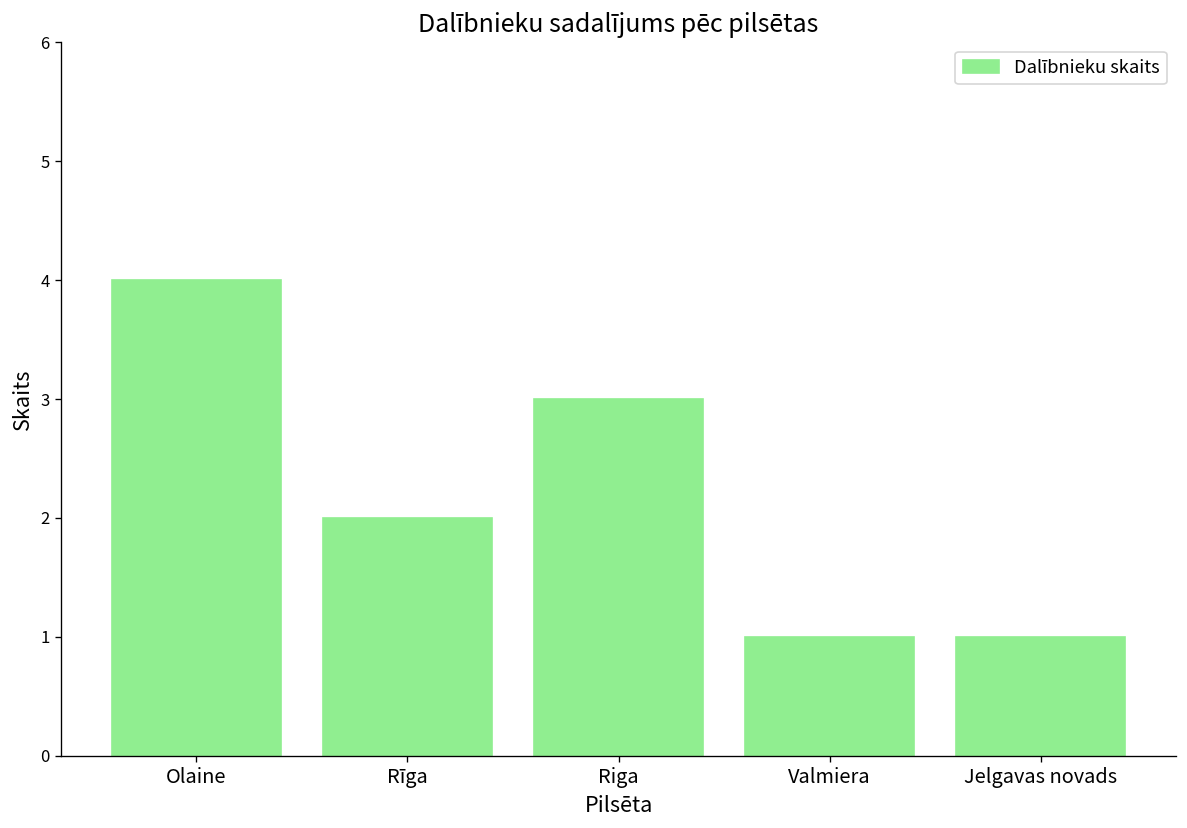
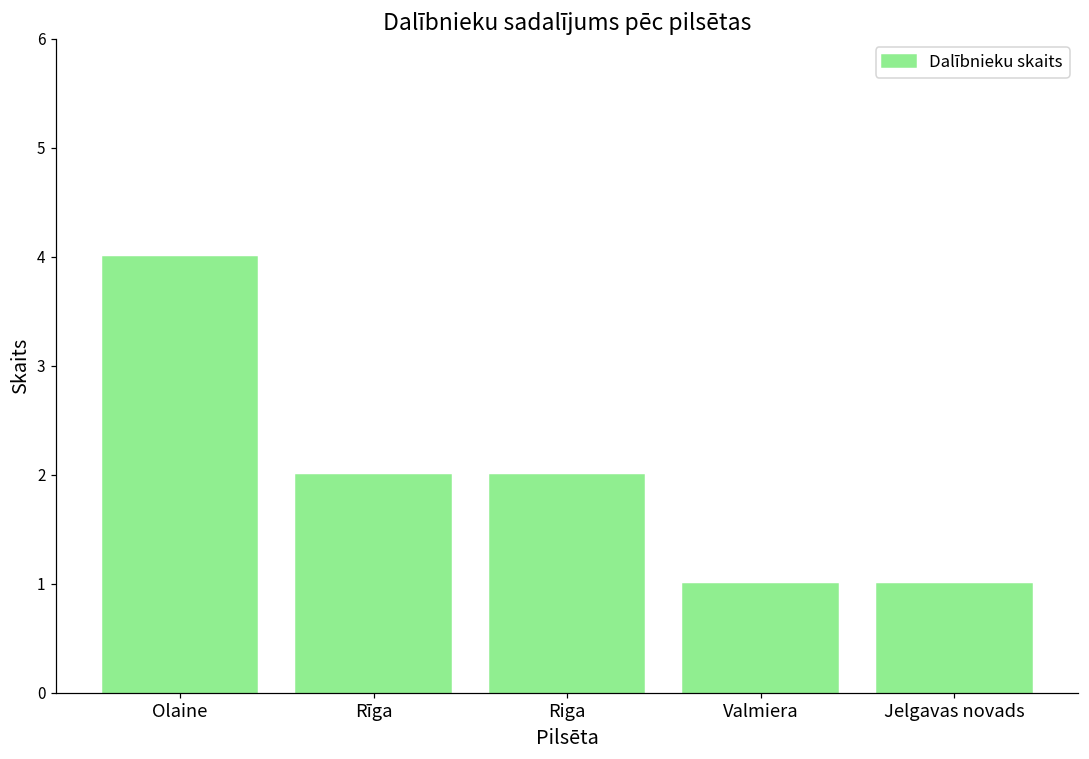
  {
    "Olaine": 4,
    "Rīga": 2,
-   "Riga": 3,
+   "Riga": 2,
    "Valmiera": 1,
    "Jelgavas novads": 1
  }
